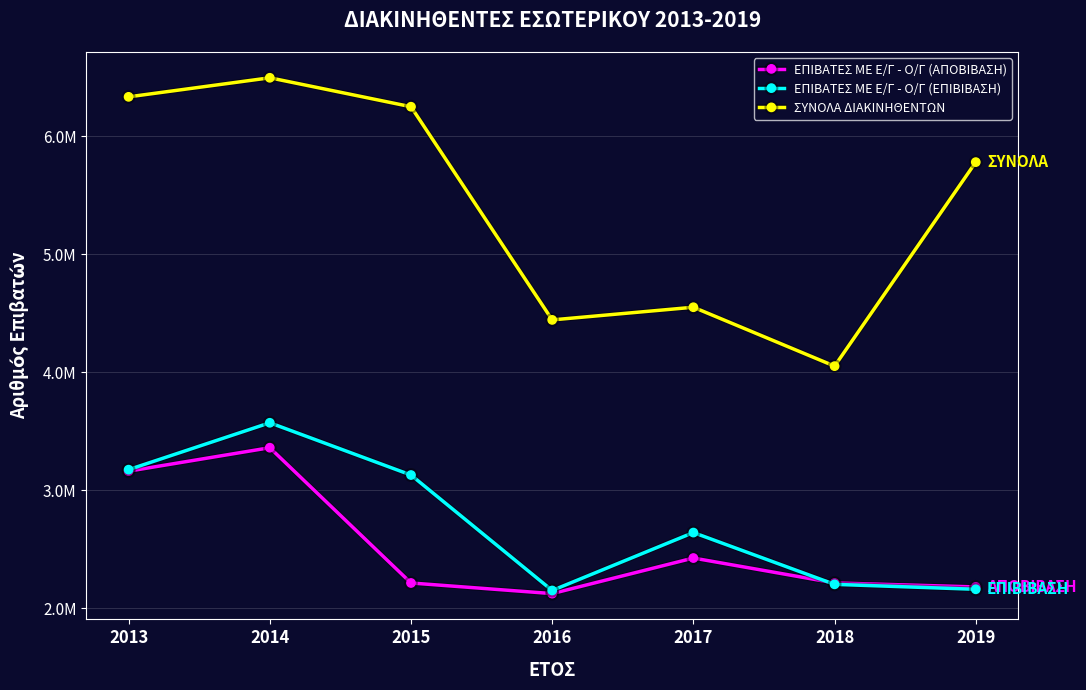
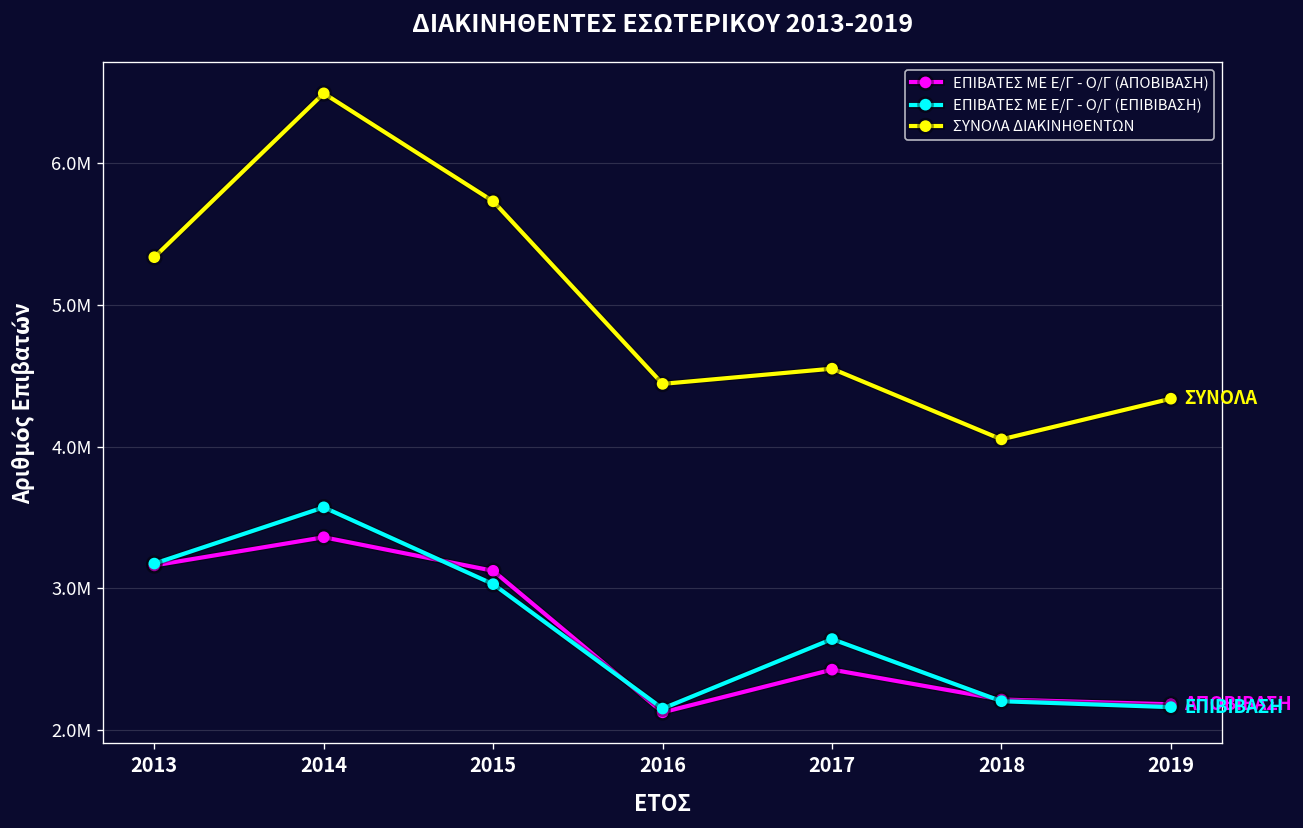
  {
    "ΕΠΙΒΑΤΕΣ ΜΕ Ε/Γ - Ο/Γ (ΑΠΟΒΙΒΑΣΗ)": {
      "2014": 3360000,
-     "2015": 2210000,
+     "2015": 3120000,
      "2016": 2120000,
      "2017": 2420000
    },
    "ΕΠΙΒΑΤΕΣ ΜΕ Ε/Γ - Ο/Γ (ΕΠΙΒΙΒΑΣΗ)": {
      "2014": 3570000,
-     "2015": 3130000,
+     "2015": 3030000,
      "2016": 2150000,
      "2017": 2640000
    },
    "ΣΥΝΟΛΑ ΔΙΑΚΙΝΗΘΕΝΤΩΝ": {
-     "2013": 6330000,
+     "2013": 5340000,
      "2014": 6490000,
-     "2015": 6250000,
+     "2015": 5730000,
      "2016": 4440000,
      "2017": 4550000,
      "2018": 4050000,
-     "2019": 5780000
+     "2019": 4340000
    }
  }
